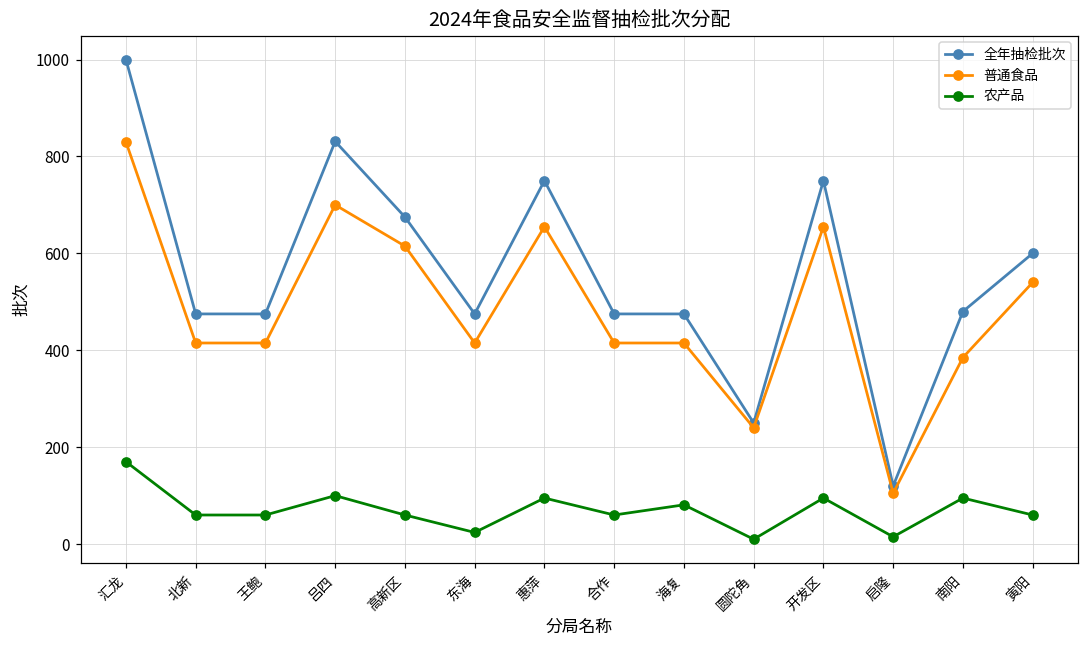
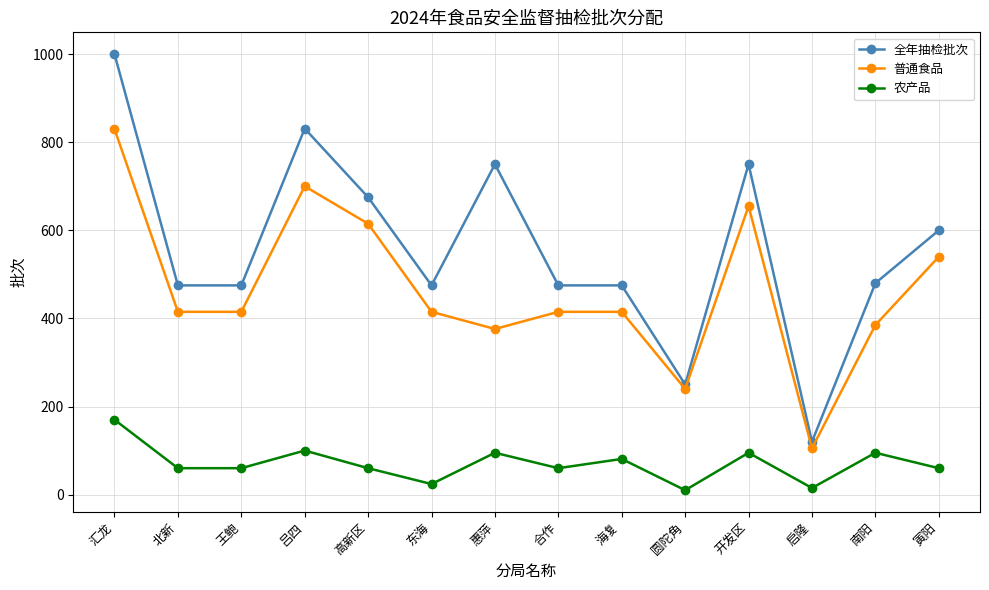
  {
    "全年抽检批次": {
      "汇龙": 1000,
      "北新": 480,
      "王鲍": 480,
      "吕四": 830,
      "高新区": 680,
      "东海": 480,
      "惠萍": 750,
      "合作": 480,
      "海复": 480,
      "圆陀角": 250,
      "开发区": 750,
      "启隆": 120,
      "南阳": 480,
      "寅阳": 600
    },
    "普通食品": {
      "汇龙": 830,
      "北新": 420,
      "王鲍": 420,
      "吕四": 700,
      "高新区": 620,
      "东海": 420,
-     "惠萍": 660,
+     "惠萍": 380,
      "合作": 420,
      "海复": 420,
      "圆陀角": 240,
      "开发区": 660,
      "启隆": 110,
      "南阳": 390,
      "寅阳": 540
    },
    "农产品": {
      "汇龙": 170,
      "北新": 60,
      "王鲍": 60,
      "吕四": 100,
      "高新区": 60,
      "东海": 20,
      "惠萍": 100,
      "合作": 60,
      "海复": 80,
      "圆陀角": 10,
      "开发区": 100,
      "启隆": 20,
      "南阳": 100,
      "寅阳": 60
    }
  }
